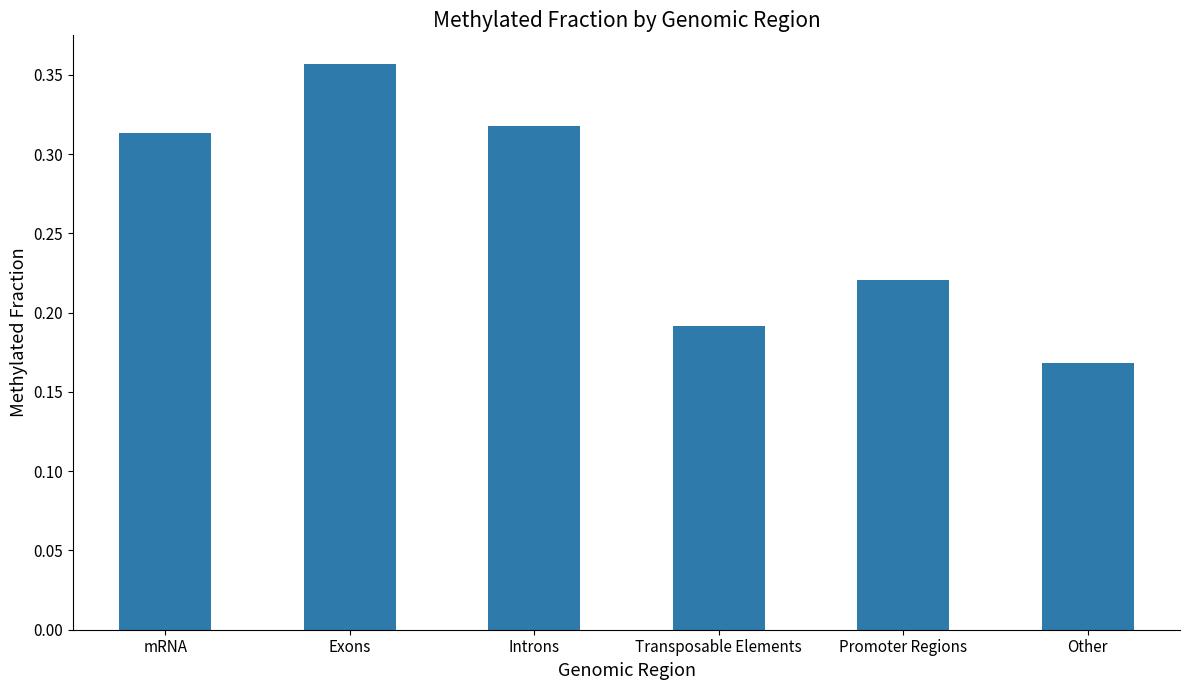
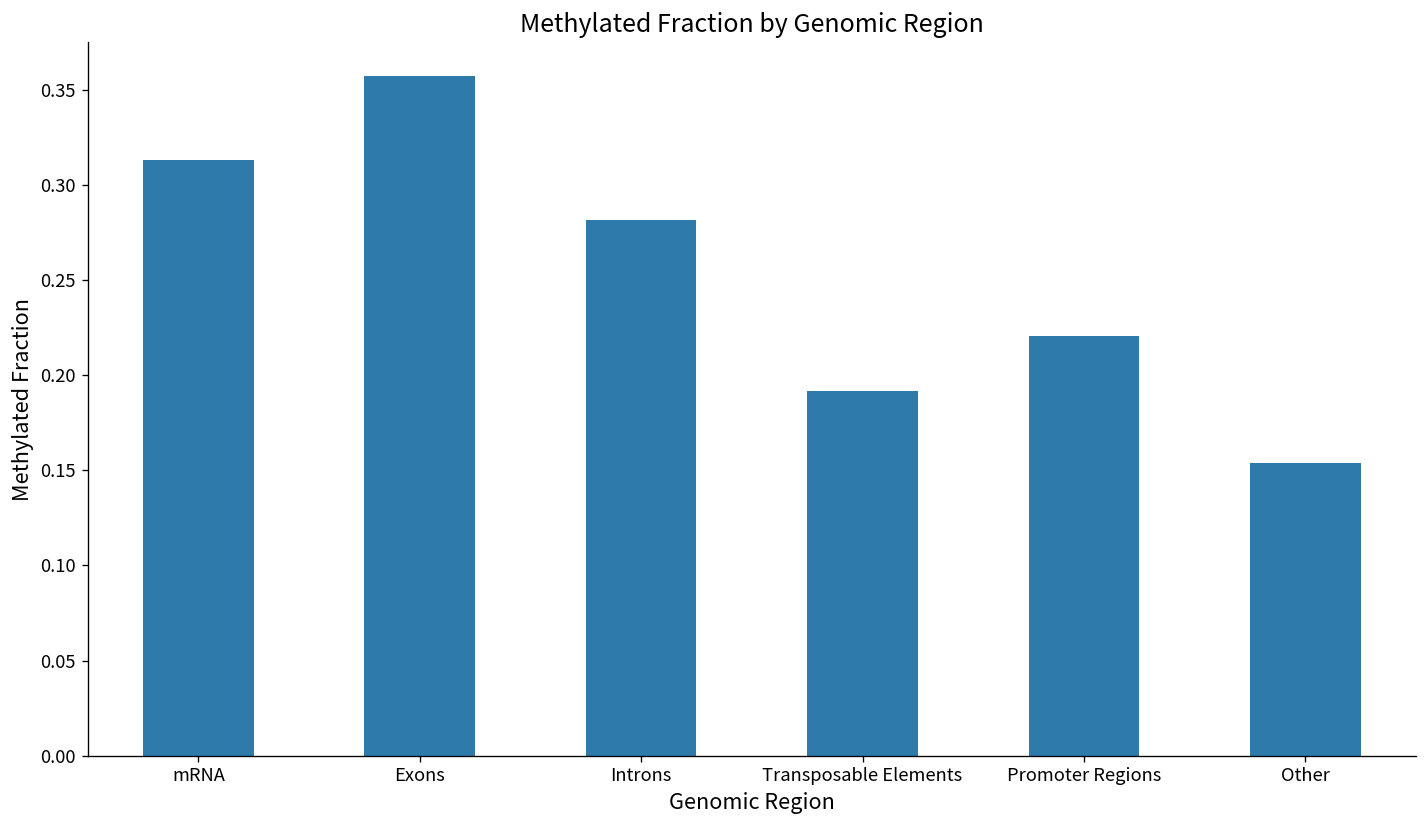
  {
    "mRNA": 0.313,
    "Exons": 0.357,
-   "Introns": 0.318,
+   "Introns": 0.281,
    "Transposable Elements": 0.192,
    "Promoter Regions": 0.221,
-   "Other": 0.168
+   "Other": 0.154
  }
